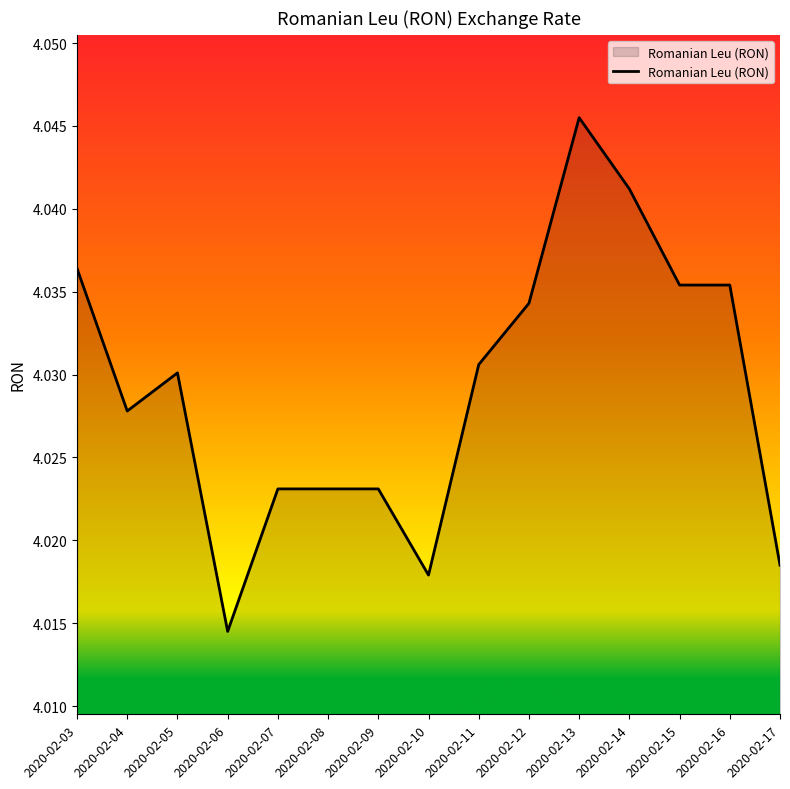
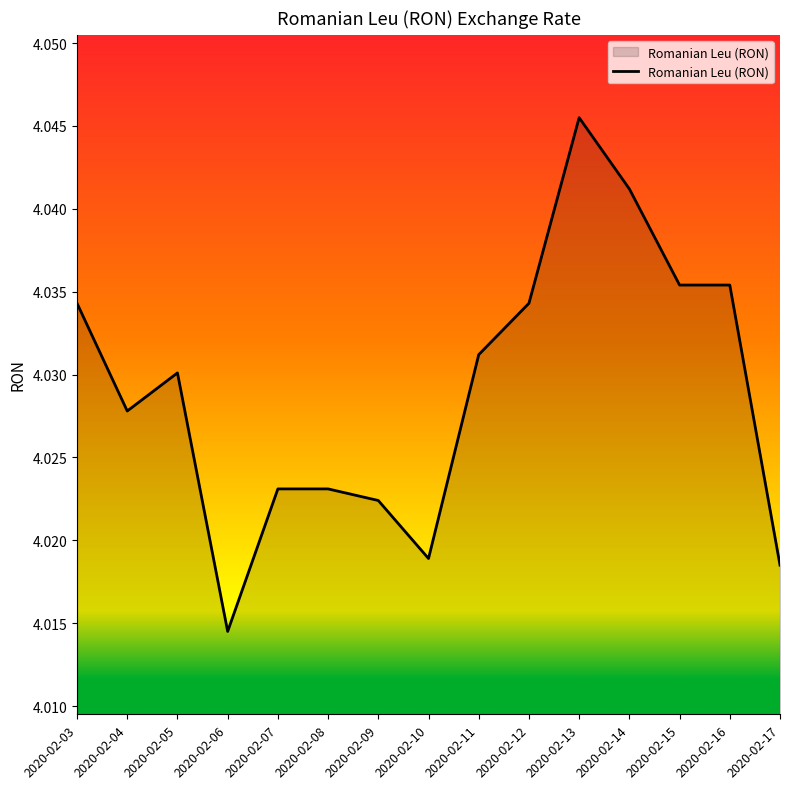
  {
-   "2020-02-03": 4.0364,
+   "2020-02-03": 4.0343,
    "2020-02-04": 4.0278,
    "2020-02-05": 4.0301,
    "2020-02-06": 4.0145,
    "2020-02-07": 4.0231,
    "2020-02-08": 4.0231,
-   "2020-02-09": 4.0231,
-   "2020-02-10": 4.0179,
-   "2020-02-11": 4.0306,
+   "2020-02-09": 4.0224,
+   "2020-02-10": 4.0189,
+   "2020-02-11": 4.0312,
    "2020-02-12": 4.0343,
    "2020-02-13": 4.0455,
    "2020-02-14": 4.0412,
    "2020-02-15": 4.0354,
    "2020-02-16": 4.0354,
    "2020-02-17": 4.0185
  }
